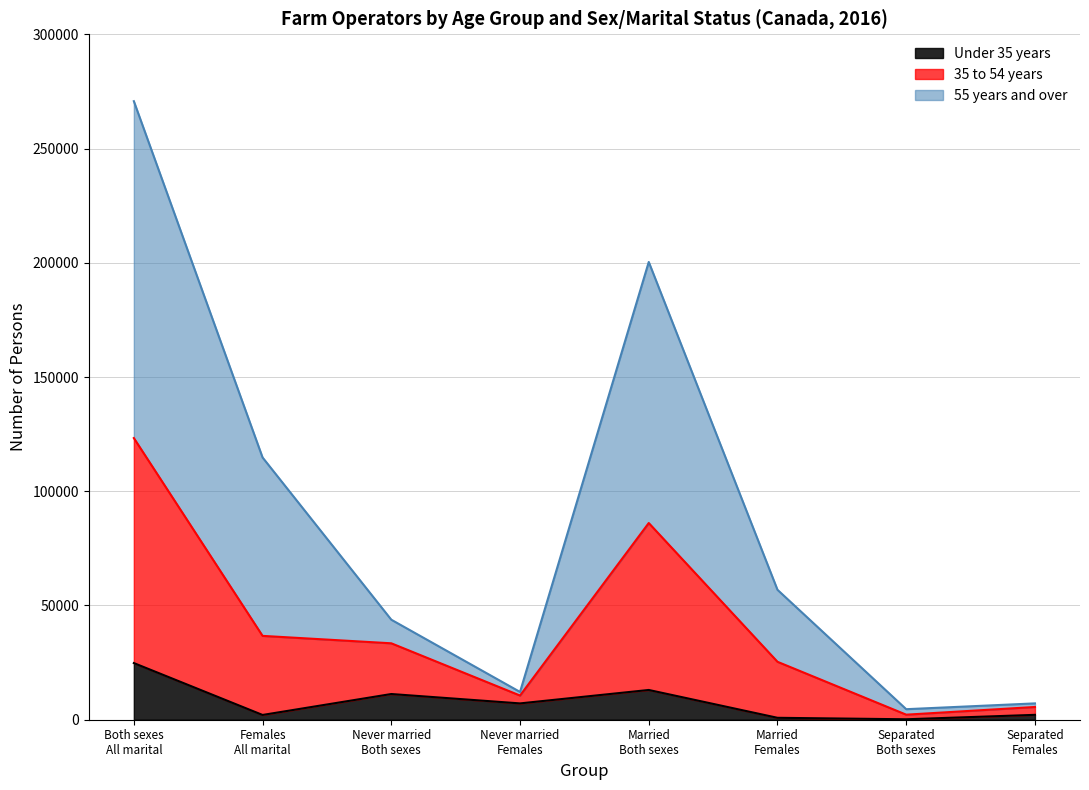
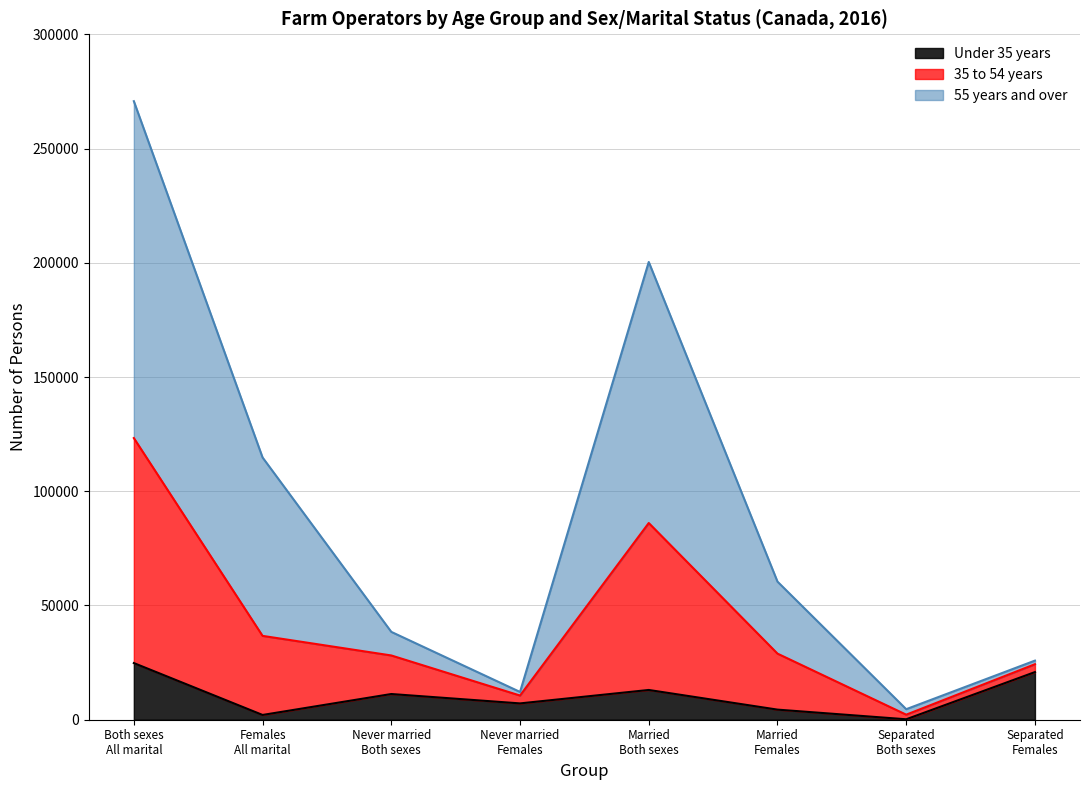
  {
    "Under 35 years": {
      "Both sexes All marital": 25000,
      "Females All marital": 2000,
      "Never married Both sexes": 11000,
      "Never married Females": 7000,
      "Married Both sexes": 13000,
-     "Married Females": 1000,
+     "Married Females": 4000,
      "Separated Both sexes": 0,
-     "Separated Females": 2000
+     "Separated Females": 21000
    },
    "35 to 54 years": {
      "Both sexes All marital": 98000,
      "Females All marital": 35000,
-     "Never married Both sexes": 22000,
+     "Never married Both sexes": 17000,
      "Never married Females": 3000,
      "Married Both sexes": 73000,
      "Married Females": 25000,
      "Separated Both sexes": 2000,
      "Separated Females": 3000
    },
    "55 years and over": {
      "Both sexes All marital": 147000,
      "Females All marital": 78000,
      "Never married Both sexes": 10000,
      "Never married Females": 2000,
      "Married Both sexes": 114000,
      "Married Females": 32000,
      "Separated Both sexes": 2000,
      "Separated Females": 2000
    }
  }
